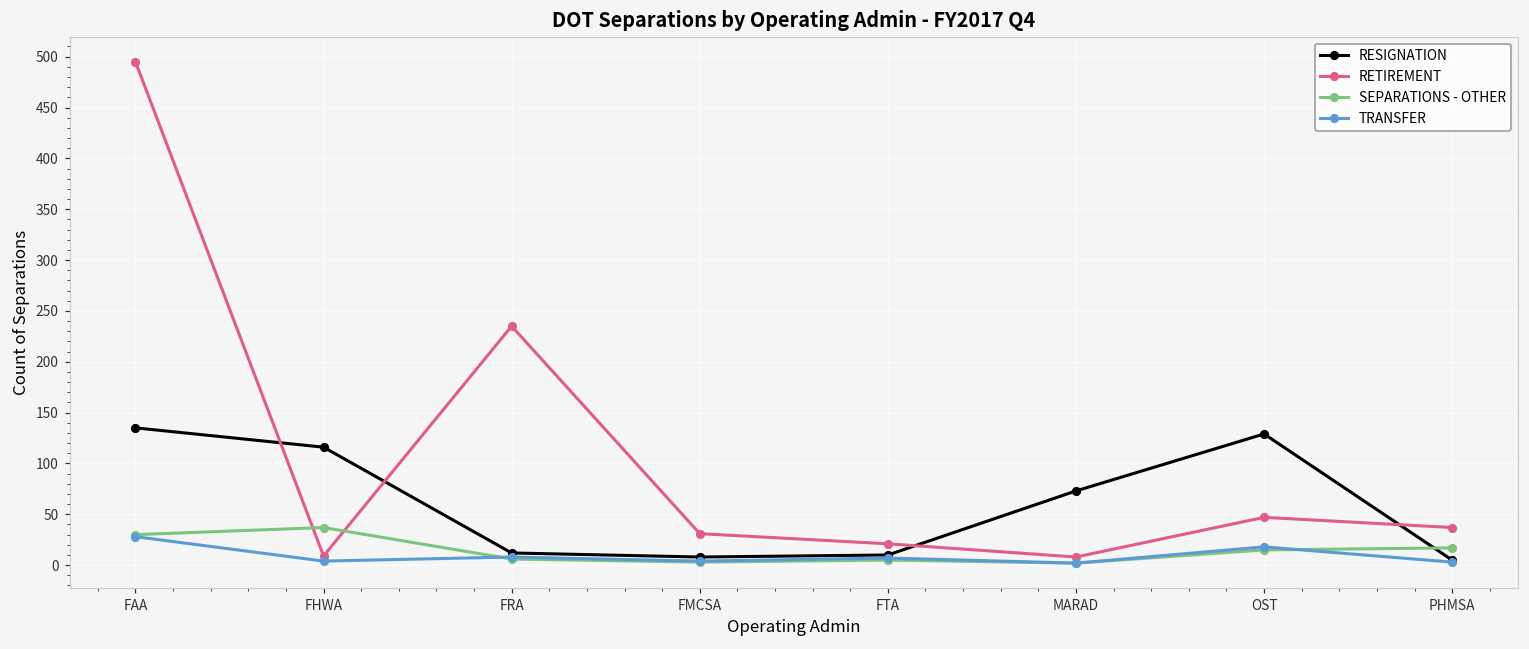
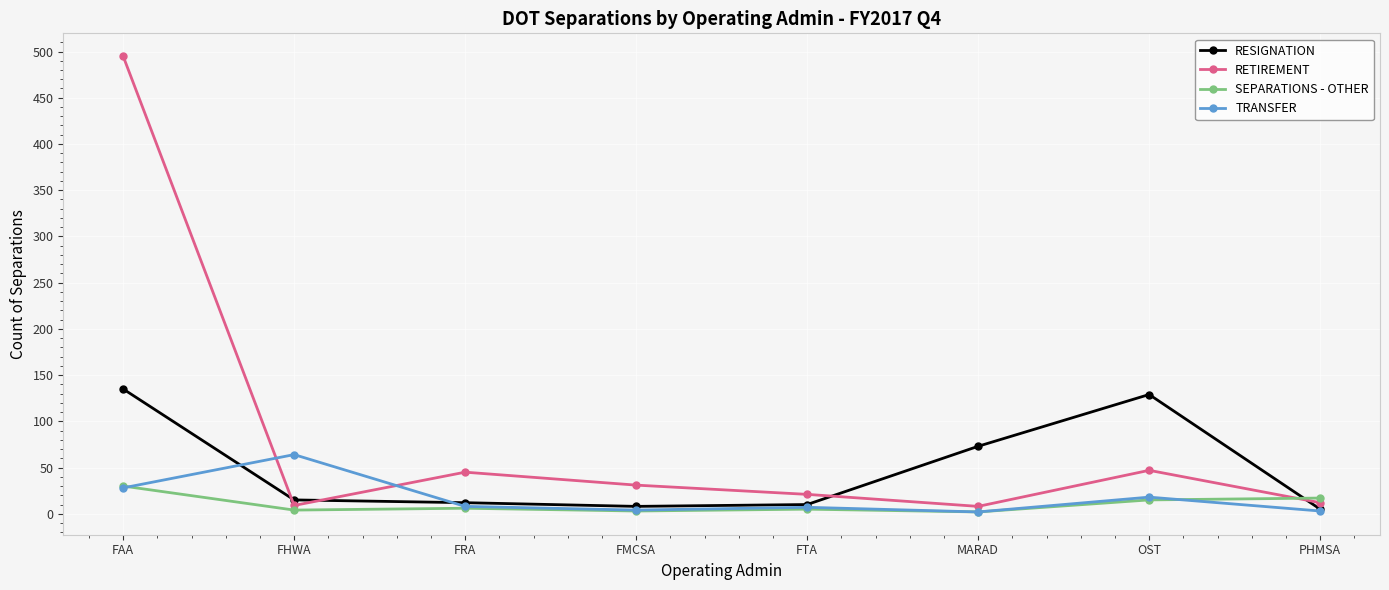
  {
    "RESIGNATION": {
      "FAA": 140,
-     "FHWA": 120,
+     "FHWA": 20,
      "FRA": 10,
      "FMCSA": 10,
      "FTA": 10,
      "MARAD": 70,
      "OST": 130
    },
    "RETIREMENT": {
      "FAA": 500,
      "FHWA": 10,
-     "FRA": 240,
+     "FRA": 50,
      "FMCSA": 30,
      "FTA": 20,
      "MARAD": 10,
      "OST": 50,
-     "PHMSA": 40
+     "PHMSA": 10
    },
    "SEPARATIONS - OTHER": {
-     "FHWA": 40,
+     "FHWA": 0,
      "OST": 20,
      "PHMSA": 20
    },
    "TRANSFER": {
-     "FHWA": 0,
+     "FHWA": 60,
      "OST": 20
    }
  }
